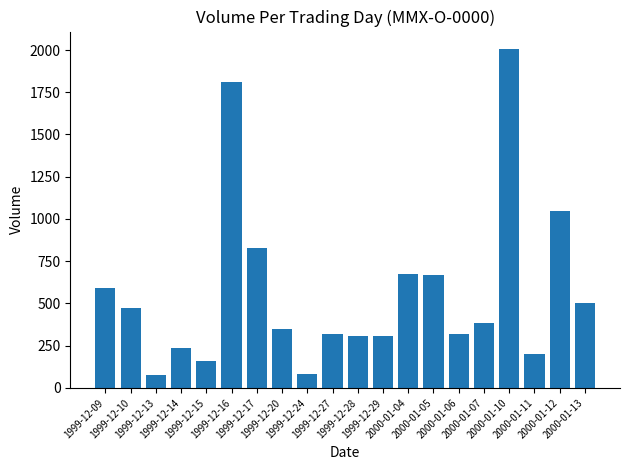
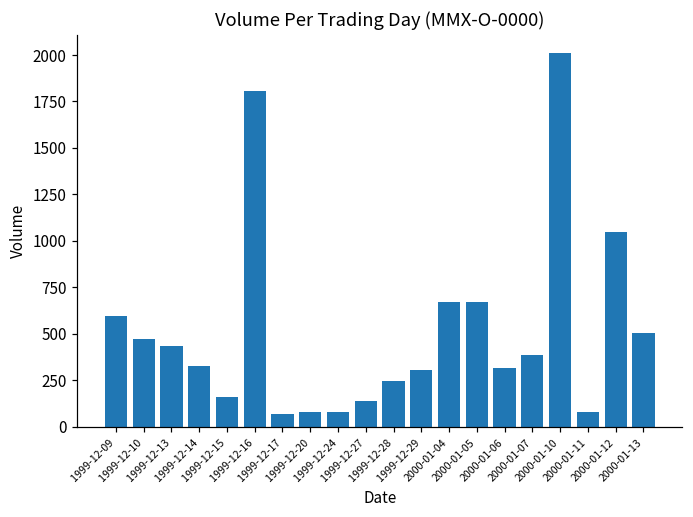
  {
    "1999-12-09": 590,
    "1999-12-10": 470,
-   "1999-12-13": 70,
-   "1999-12-14": 240,
+   "1999-12-13": 440,
+   "1999-12-14": 330,
    "1999-12-15": 160,
    "1999-12-16": 1810,
-   "1999-12-17": 830,
-   "1999-12-20": 350,
+   "1999-12-17": 70,
+   "1999-12-20": 80,
    "1999-12-24": 80,
-   "1999-12-27": 320,
-   "1999-12-28": 310,
+   "1999-12-27": 140,
+   "1999-12-28": 250,
    "1999-12-29": 310,
    "2000-01-04": 670,
    "2000-01-05": 670,
    "2000-01-06": 320,
    "2000-01-07": 380,
    "2000-01-10": 2010,
-   "2000-01-11": 200,
+   "2000-01-11": 80,
    "2000-01-12": 1050,
    "2000-01-13": 500
  }
